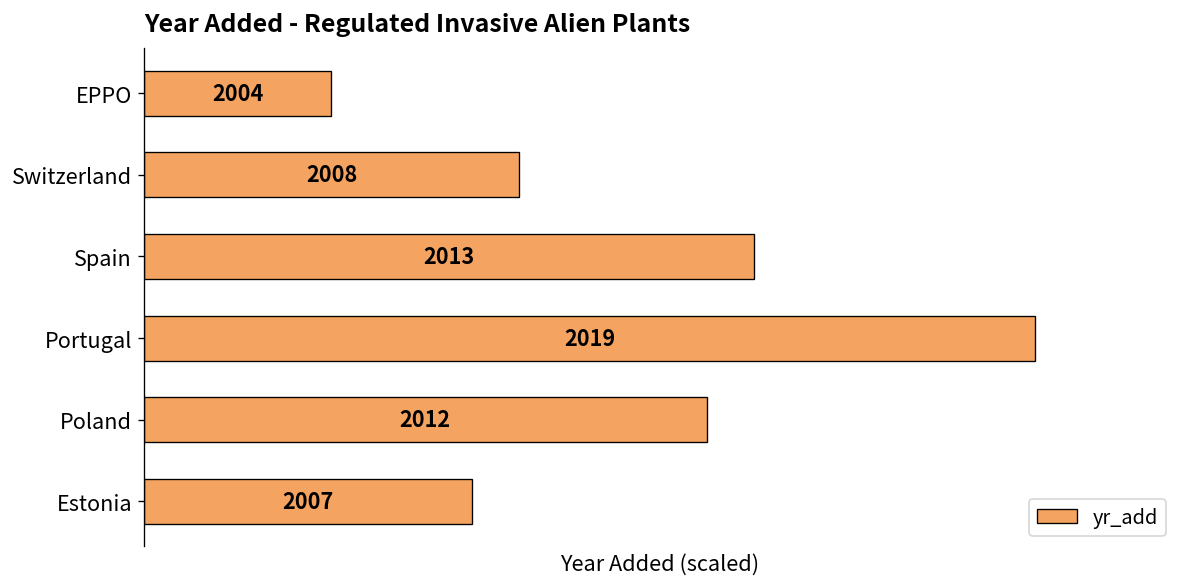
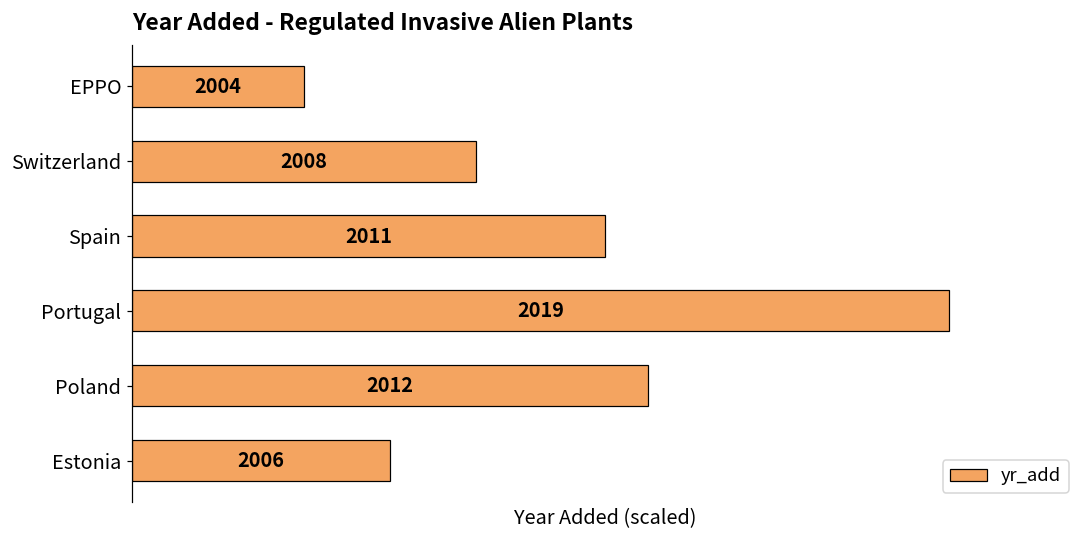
  {
-   "Spain": 2013,
-   "Estonia": 2007
+   "Spain": 2011,
+   "Estonia": 2006
  }
